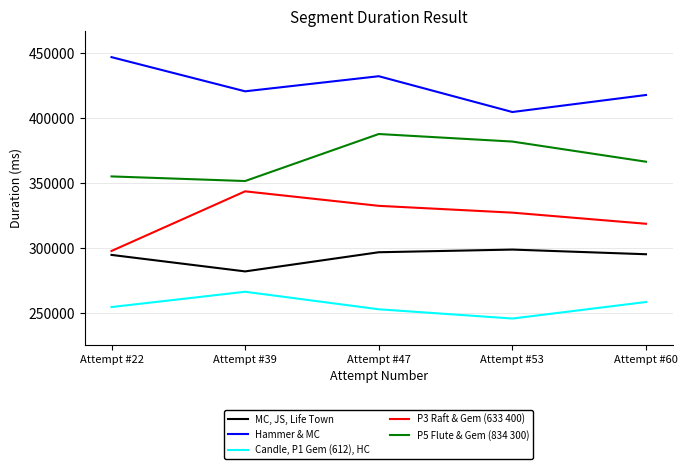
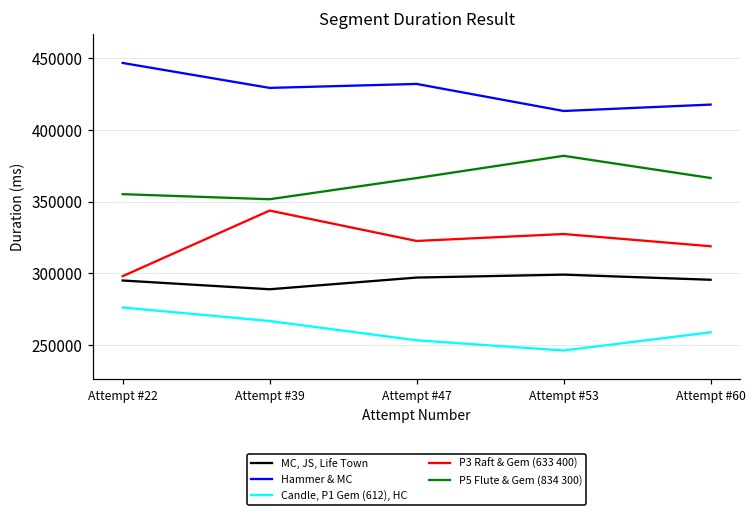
  {
    "MC, JS, Life Town": {
      "Attempt #22": 295000,
-     "Attempt #39": 282000,
+     "Attempt #39": 289000,
      "Attempt #47": 297000,
      "Attempt #53": 299000,
      "Attempt #60": 295000
    },
    "Hammer & MC": {
      "Attempt #22": 447000,
-     "Attempt #39": 421000,
+     "Attempt #39": 429000,
      "Attempt #47": 432000,
-     "Attempt #53": 405000,
+     "Attempt #53": 413000,
      "Attempt #60": 418000
    },
    "Candle, P1 Gem (612), HC": {
-     "Attempt #22": 255000,
+     "Attempt #22": 276000,
      "Attempt #39": 267000,
      "Attempt #47": 253000,
      "Attempt #53": 246000,
      "Attempt #60": 259000
    },
    "P3 Raft & Gem (633 400)": {
      "Attempt #22": 298000,
      "Attempt #39": 344000,
-     "Attempt #47": 333000,
+     "Attempt #47": 322000,
      "Attempt #53": 327000,
      "Attempt #60": 319000
    },
    "P5 Flute & Gem (834 300)": {
      "Attempt #22": 355000,
      "Attempt #39": 352000,
-     "Attempt #47": 388000,
+     "Attempt #47": 366000,
      "Attempt #53": 382000,
      "Attempt #60": 366000
    }
  }
